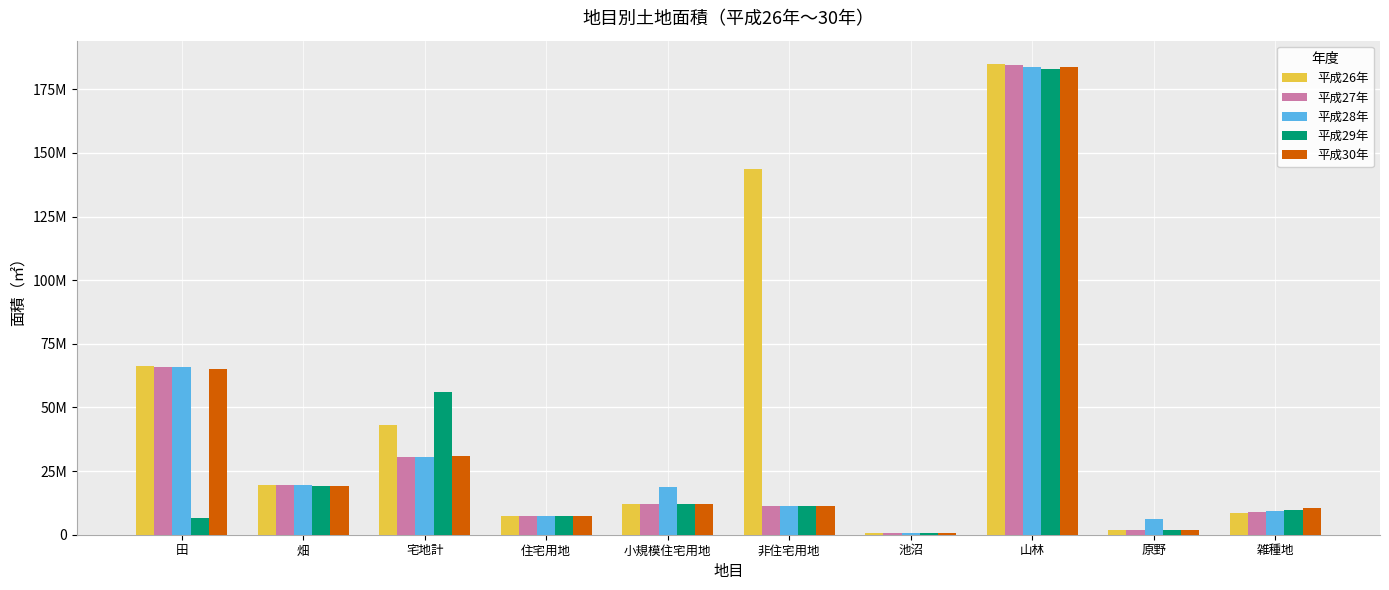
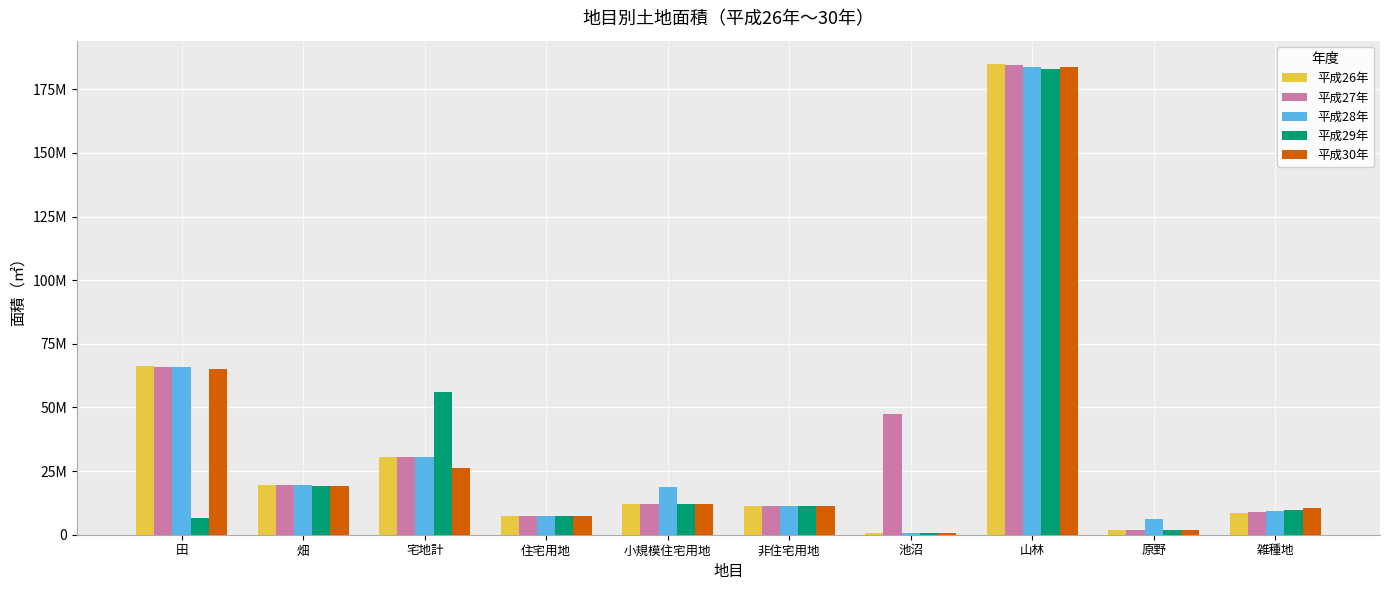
  {
    "平成26年": {
      "田": 66000000,
      "畑": 20000000,
-     "宅地計": 43000000,
+     "宅地計": 30000000,
      "住宅用地": 7000000,
      "小規模住宅用地": 12000000,
-     "非住宅用地": 144000000,
+     "非住宅用地": 11000000,
      "山林": 185000000,
      "原野": 2000000,
      "雑種地": 8000000
    },
    "平成27年": {
      "田": 66000000,
      "畑": 20000000,
      "宅地計": 31000000,
      "住宅用地": 7000000,
      "小規模住宅用地": 12000000,
      "非住宅用地": 11000000,
-     "池沼": 1000000,
+     "池沼": 47000000,
      "山林": 185000000,
      "原野": 2000000,
      "雑種地": 9000000
    },
    "平成28年": {
      "田": 66000000,
      "畑": 19000000,
      "宅地計": 31000000,
      "住宅用地": 7000000,
      "小規模住宅用地": 19000000,
      "非住宅用地": 11000000,
      "山林": 184000000,
      "原野": 6000000,
      "雑種地": 9000000
    },
    "平成29年": {
      "田": 6000000,
      "畑": 19000000,
      "宅地計": 56000000,
      "住宅用地": 7000000,
      "小規模住宅用地": 12000000,
      "非住宅用地": 11000000,
      "山林": 183000000,
      "原野": 2000000,
      "雑種地": 10000000
    },
    "平成30年": {
      "田": 65000000,
      "畑": 19000000,
-     "宅地計": 31000000,
+     "宅地計": 26000000,
      "住宅用地": 8000000,
      "小規模住宅用地": 12000000,
      "非住宅用地": 11000000,
      "山林": 184000000,
      "原野": 2000000,
      "雑種地": 10000000
    }
  }
